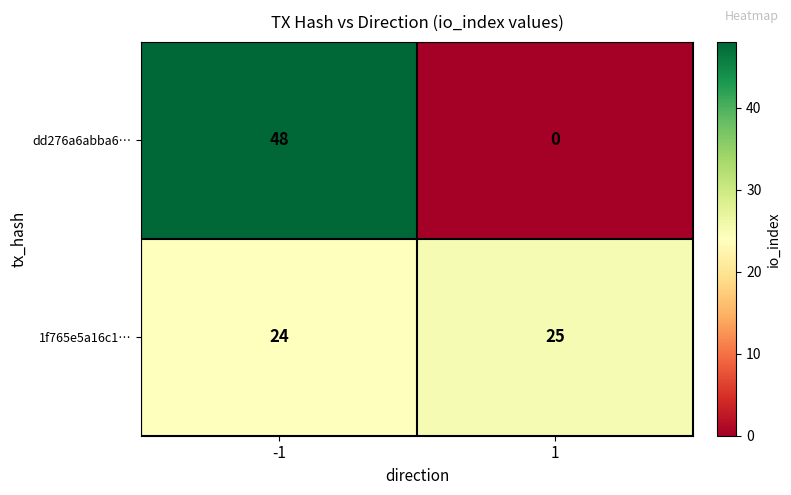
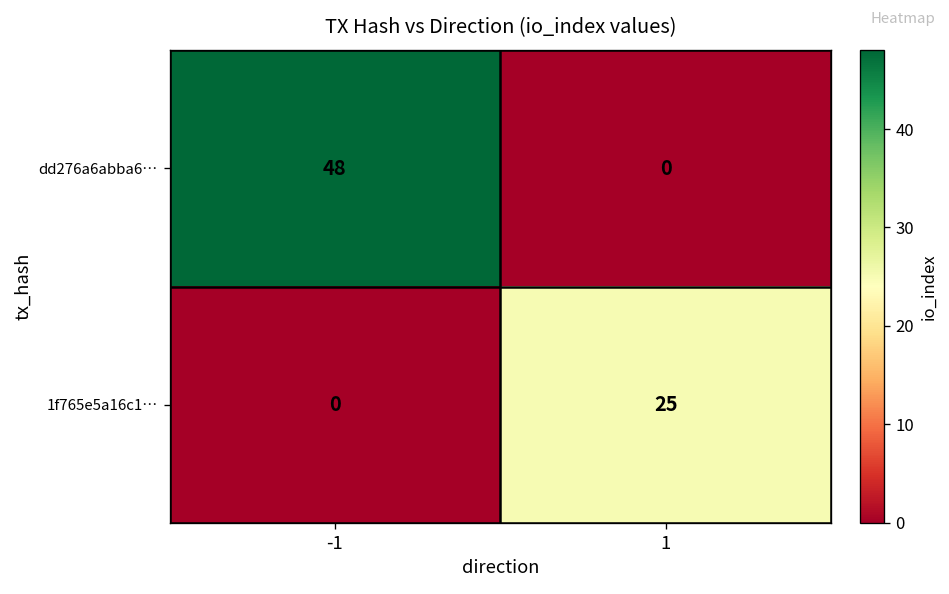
  {
    "dd276a6abba6…": {
      "-1": 48,
      "1": 0
    },
    "1f765e5a16c1…": {
-     "-1": 24,
+     "-1": 0,
      "1": 25
    }
  }
